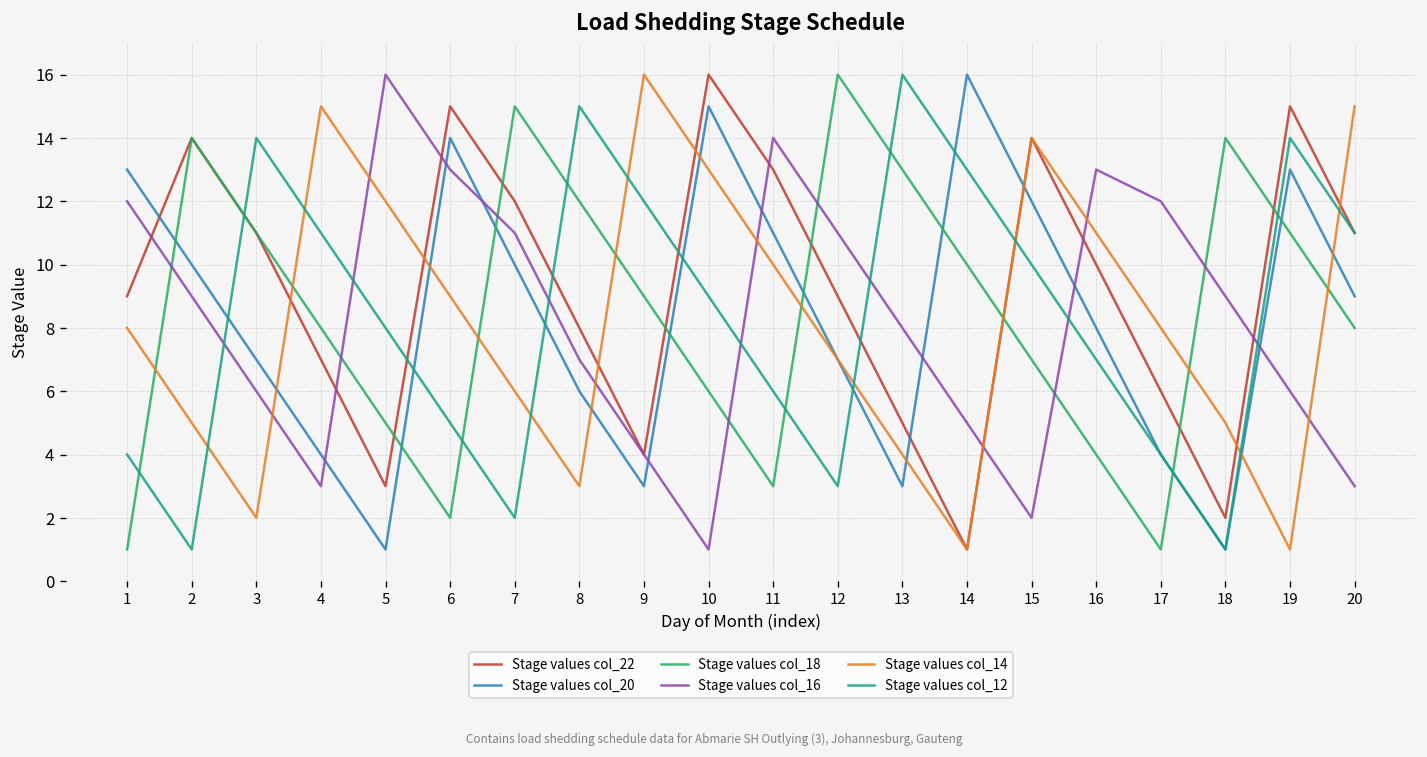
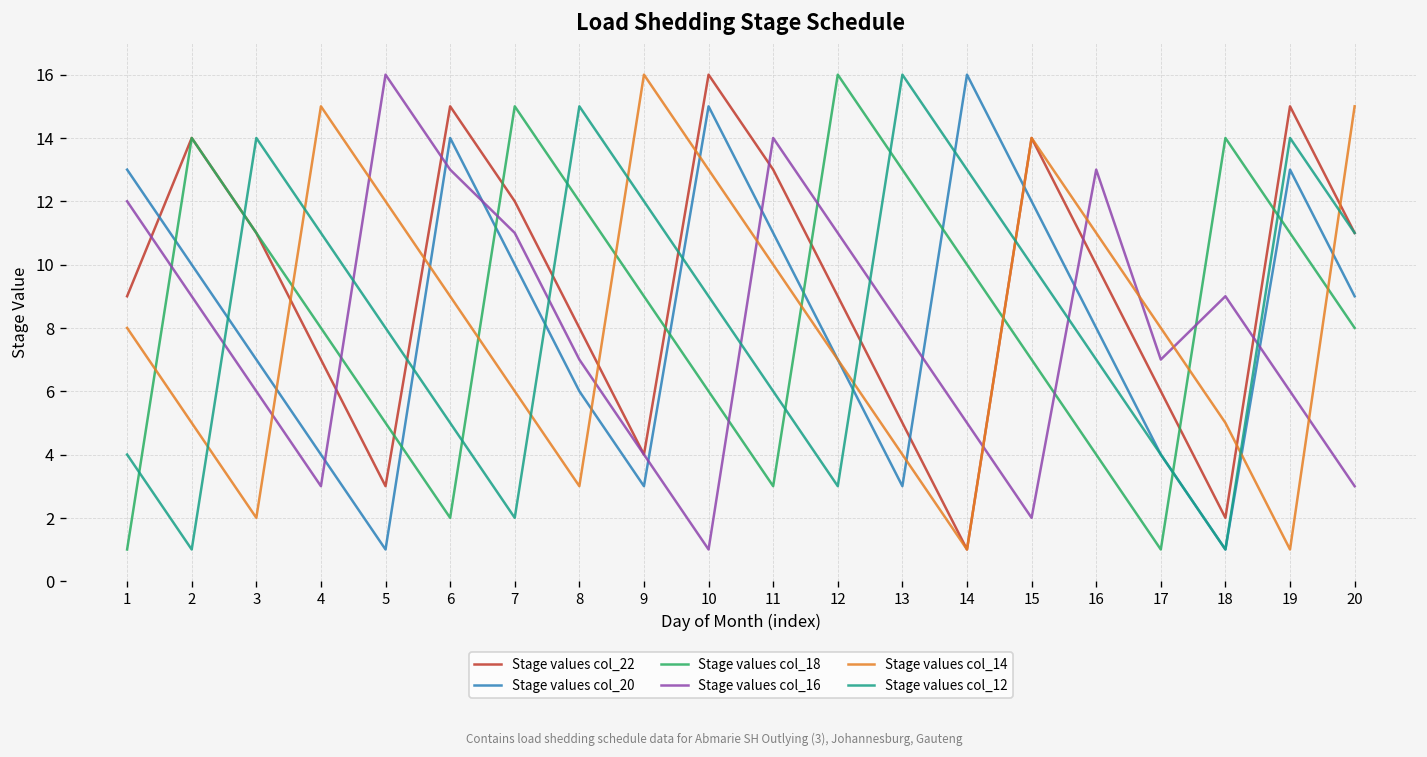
  {
    "Stage values col_22": {
      "1": 9,
      "4": 7,
      "5": 3,
      "6": 15,
      "7": 12,
      "8": 8,
      "10": 16,
      "11": 13,
      "12": 9,
      "13": 5,
      "16": 10,
      "17": 6,
      "18": 2,
      "19": 15
    },
    "Stage values col_20": {
      "1": 13,
      "2": 10,
      "3": 7,
      "4": 4,
      "5": 1,
      "6": 14,
      "7": 10,
      "8": 6,
      "9": 3,
      "10": 15,
      "11": 11,
      "13": 3,
      "14": 16,
      "15": 12,
      "16": 8,
      "19": 13,
      "20": 9
    },
    "Stage values col_16": {
      "1": 12,
      "2": 9,
      "3": 6,
      "4": 3,
      "5": 16,
      "6": 13,
      "7": 11,
      "8": 7,
      "10": 1,
      "11": 14,
      "12": 11,
      "13": 8,
      "14": 5,
      "15": 2,
      "16": 13,
-     "17": 12,
+     "17": 7,
      "18": 9,
      "19": 6,
      "20": 3
    },
    "Stage values col_14": {
      "1": 8,
      "2": 5,
      "3": 2,
      "4": 15,
      "5": 12,
      "6": 9,
      "7": 6,
      "8": 3,
      "9": 16,
      "10": 13,
      "11": 10,
      "13": 4,
      "16": 11,
      "17": 8,
      "18": 5,
      "19": 1,
      "20": 15
    }
  }
